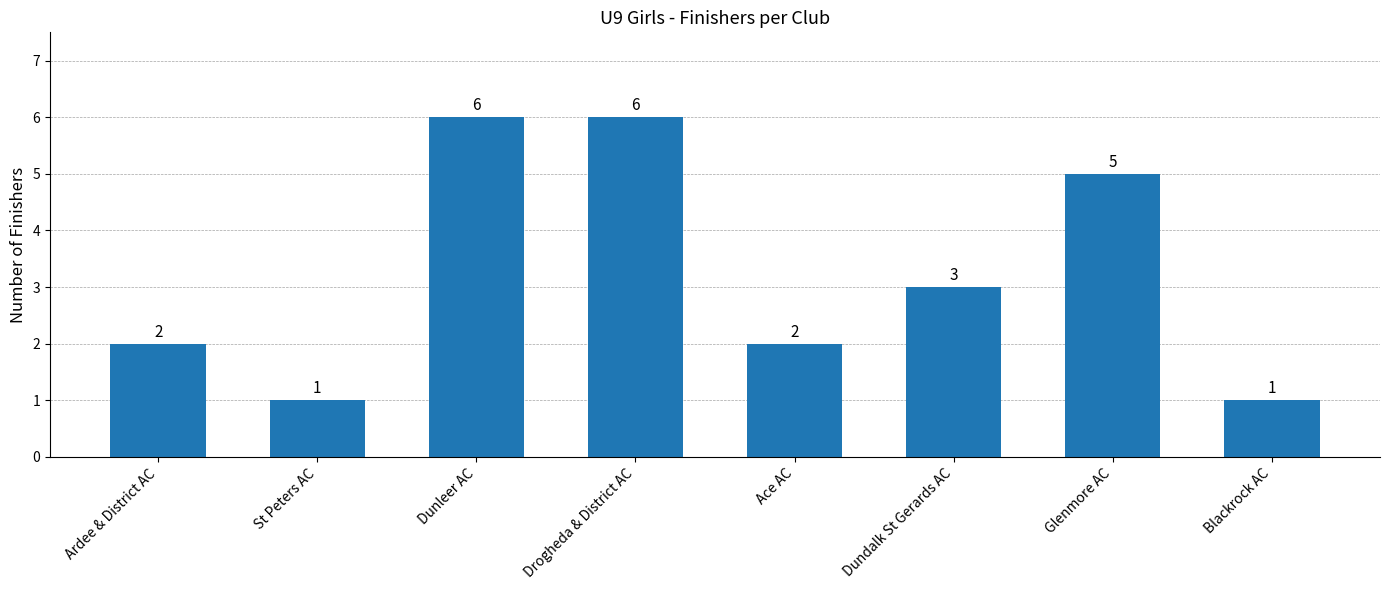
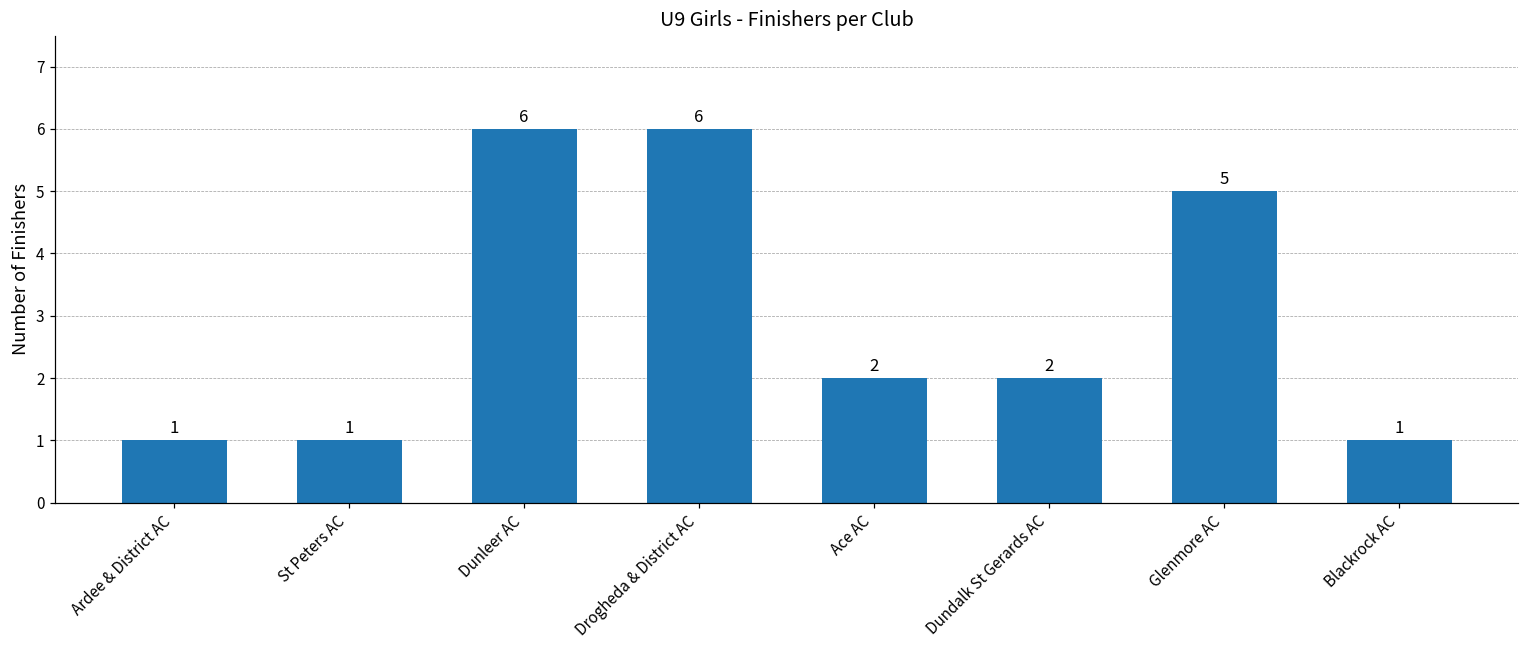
  {
-   "Ardee & District AC": 2,
+   "Ardee & District AC": 1,
    "St Peters AC": 1,
    "Dunleer AC": 6,
    "Drogheda & District AC": 6,
    "Ace AC": 2,
-   "Dundalk St Gerards AC": 3,
+   "Dundalk St Gerards AC": 2,
    "Glenmore AC": 5,
    "Blackrock AC": 1
  }
